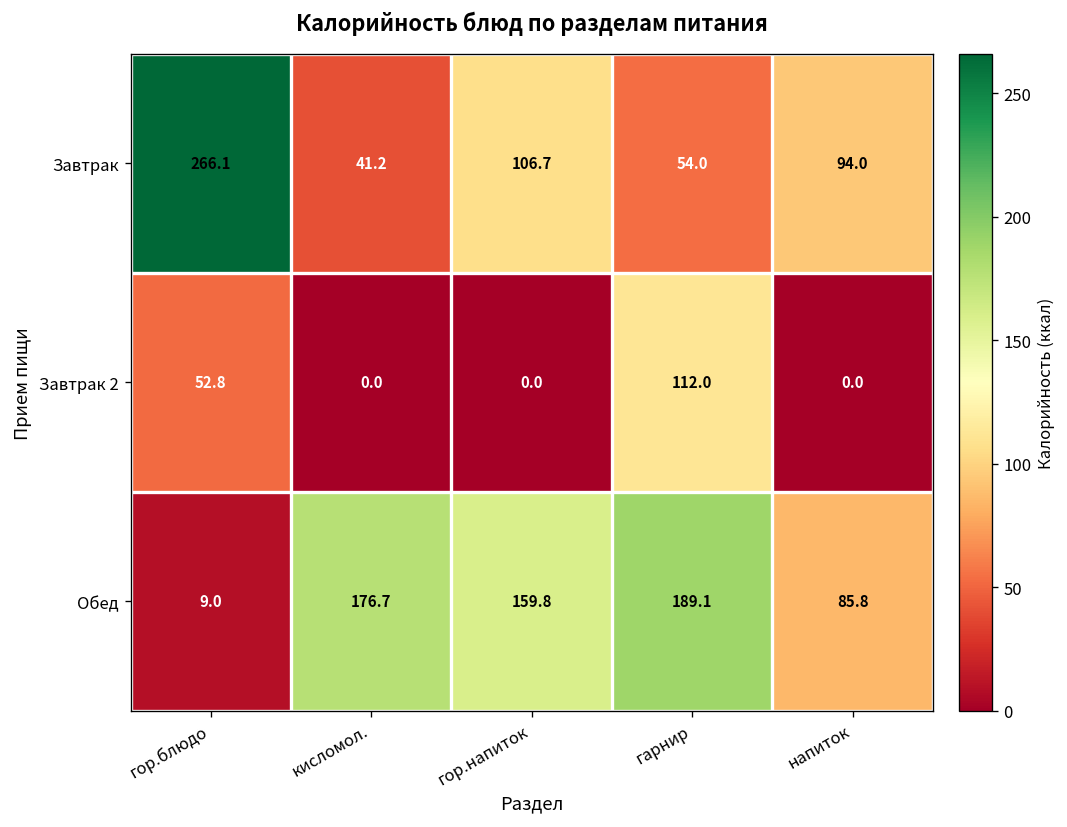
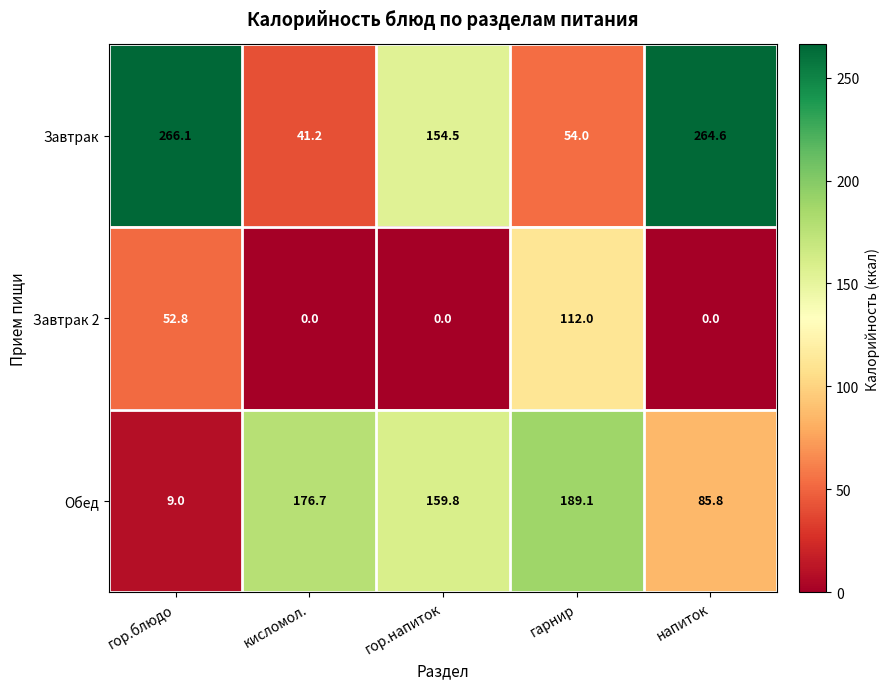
  {
    "Завтрак": {
      "гор.блюдо": 266.1,
      "кисломол.": 41.2,
-     "гор.напиток": 106.7,
+     "гор.напиток": 154.5,
      "гарнир": 54.0,
-     "напиток": 94.0
+     "напиток": 264.6
    },
    "Завтрак 2": {
      "гор.блюдо": 52.8,
      "кисломол.": 0.0,
      "гор.напиток": 0.0,
      "гарнир": 112.0,
      "напиток": 0.0
    },
    "Обед": {
      "гор.блюдо": 9.0,
      "кисломол.": 176.7,
      "гор.напиток": 159.8,
      "гарнир": 189.1,
      "напиток": 85.8
    }
  }
